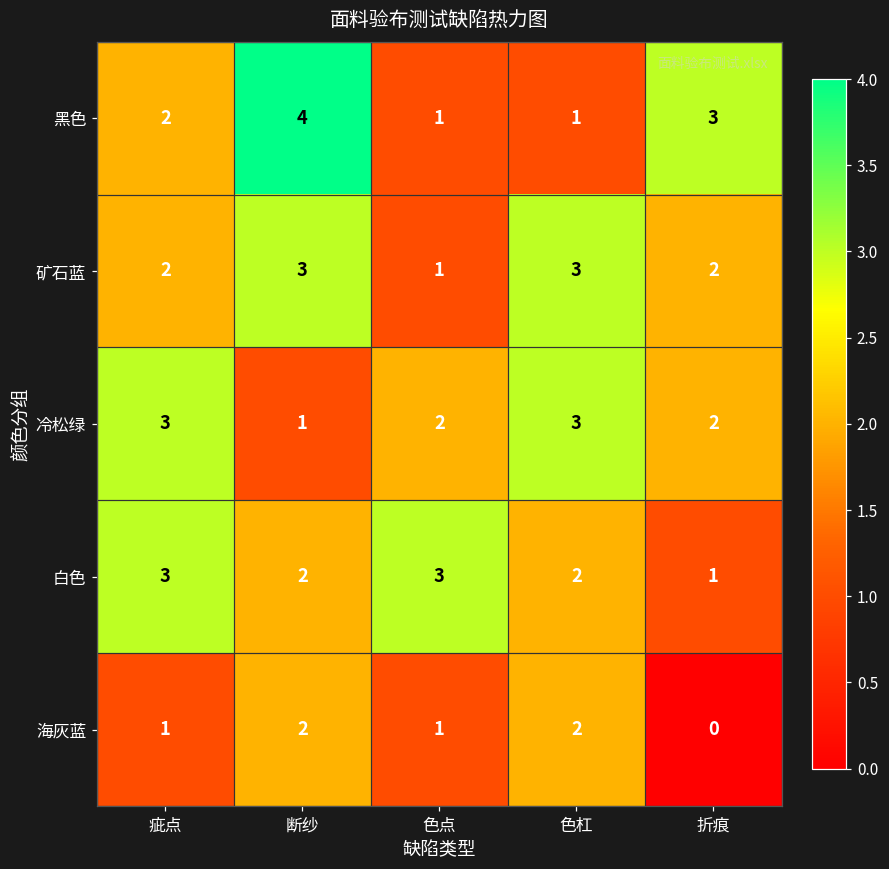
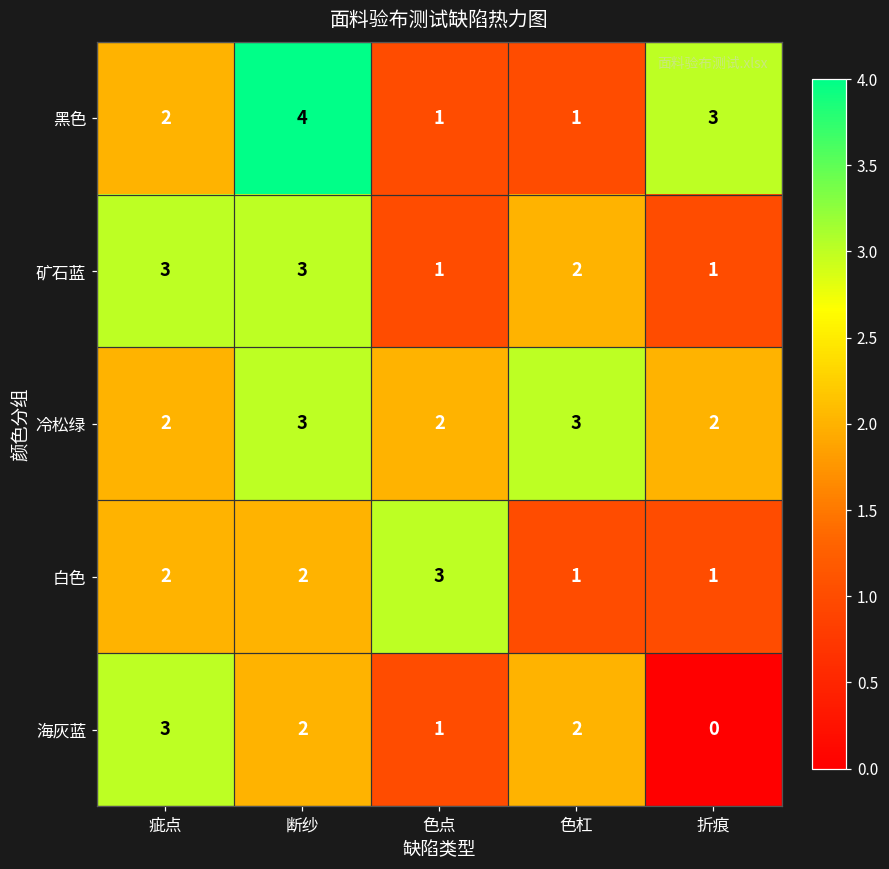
  {
    "黑色": {
      "疵点": 2,
      "断纱": 4,
      "色点": 1,
      "色杠": 1
    },
    "矿石蓝": {
-     "疵点": 2,
+     "疵点": 3,
      "断纱": 3,
      "色点": 1,
-     "色杠": 3,
-     "折痕": 2
+     "色杠": 2,
+     "折痕": 1
    },
    "冷松绿": {
-     "疵点": 3,
-     "断纱": 1,
+     "疵点": 2,
+     "断纱": 3,
      "色点": 2,
      "色杠": 3,
      "折痕": 2
    },
    "白色": {
-     "疵点": 3,
+     "疵点": 2,
      "断纱": 2,
      "色点": 3,
-     "色杠": 2,
+     "色杠": 1,
      "折痕": 1
    },
    "海灰蓝": {
-     "疵点": 1,
+     "疵点": 3,
      "断纱": 2,
      "色点": 1,
      "色杠": 2,
      "折痕": 0
    }
  }
